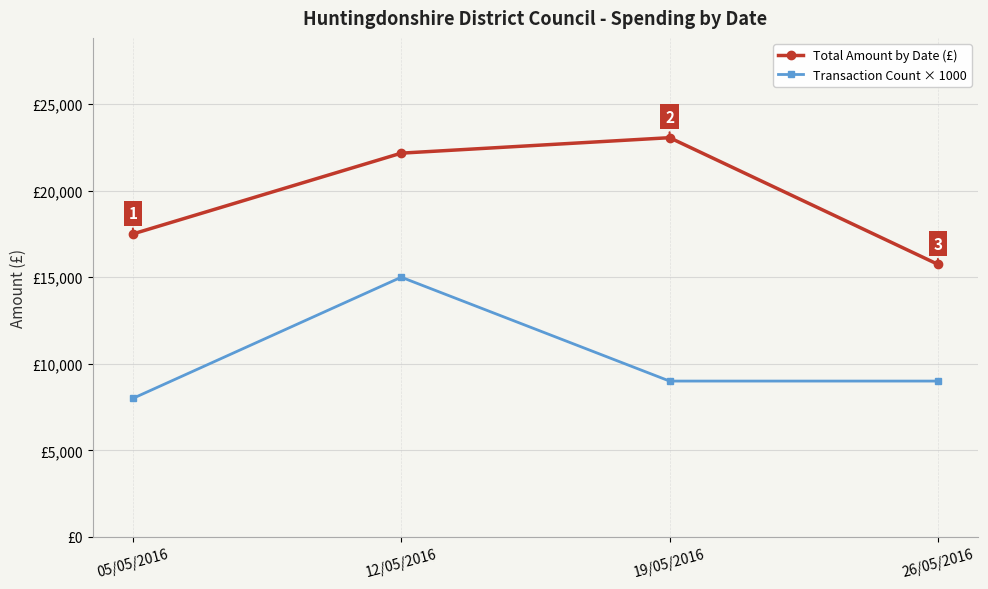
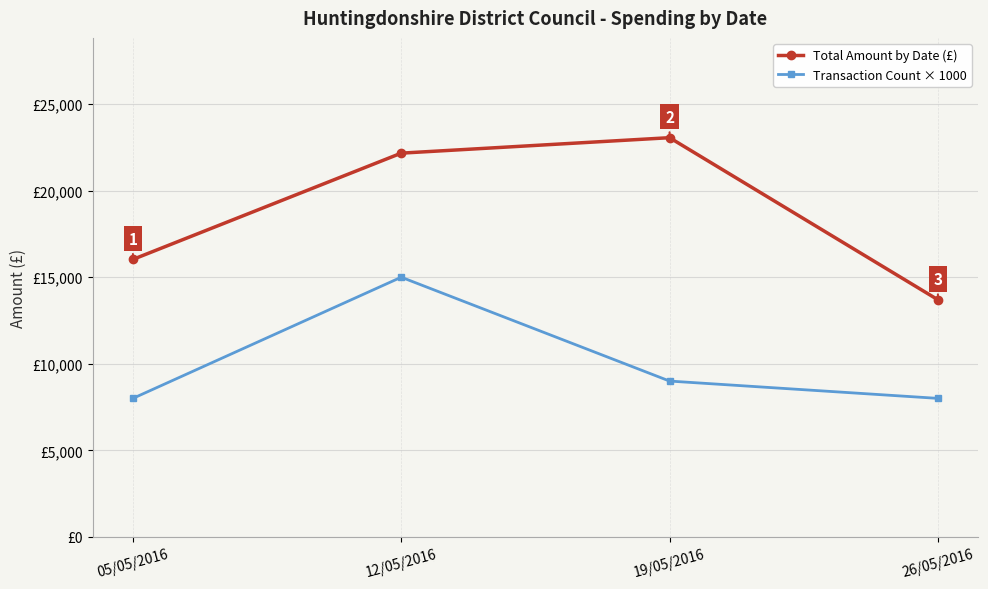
  {
    "Total Amount by Date (£)": {
-     "05/05/2016": "£17,500",
+     "05/05/2016": "£16,000",
      "12/05/2016": "£22,200",
-     "26/05/2016": "£15,700"
+     "26/05/2016": "£13,700"
    },
    "Transaction Count × 1000": {
      "05/05/2016": "£8,000",
      "12/05/2016": "£15,000",
      "19/05/2016": "£9,000",
-     "26/05/2016": "£9,000"
+     "26/05/2016": "£8,000"
    }
  }
